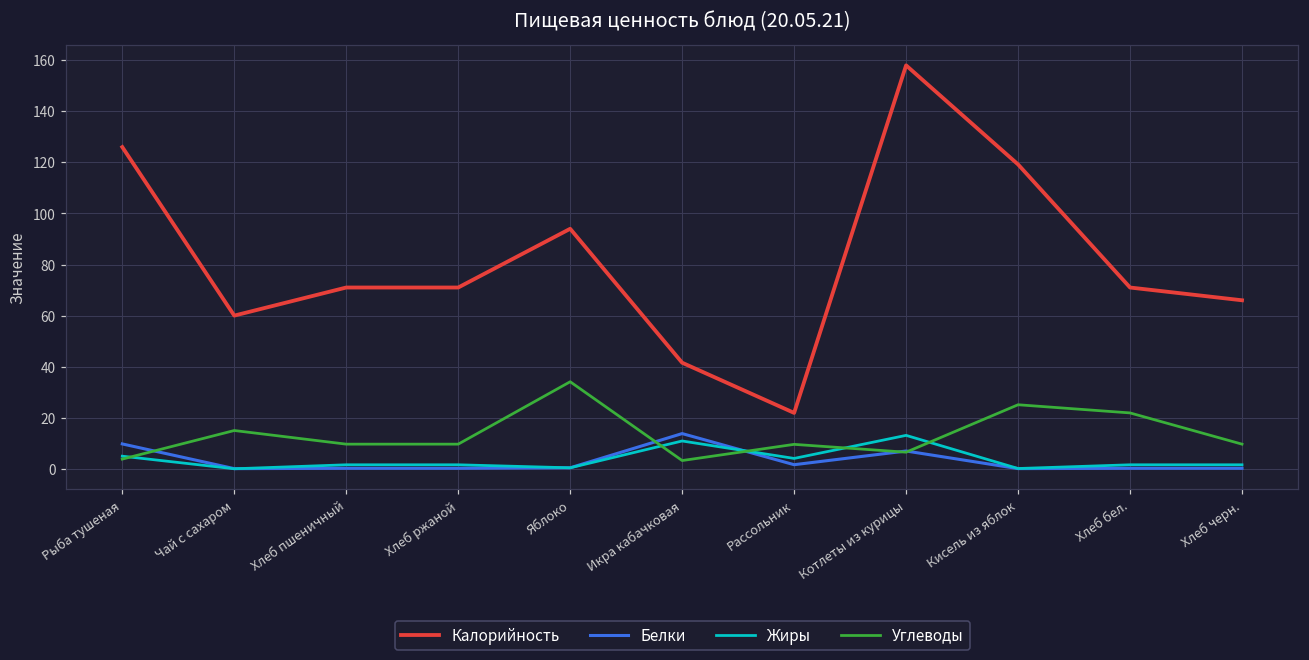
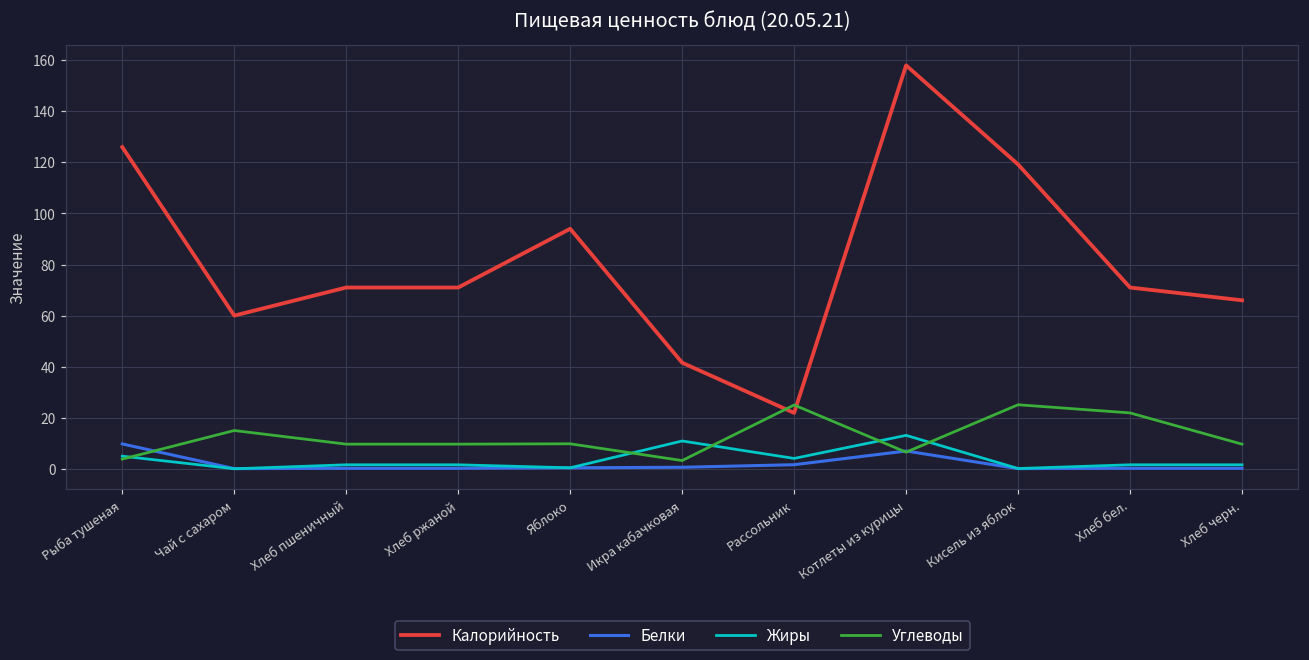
  {
    "Калорийность": {
      "Рыба тушеная": 126,
      "Чай с сахаром": 60,
      "Хлеб пшеничный": 71,
      "Хлеб ржаной": 71,
      "Яблоко": 94,
      "Икра кабачковая": 42,
      "Рассольник": 22,
      "Котлеты из курицы": 158,
      "Кисель из яблок": 119,
      "Хлеб бел.": 71,
      "Хлеб черн.": 66
    },
    "Белки": {
      "Рыба тушеная": 10,
      "Хлеб пшеничный": 0,
      "Хлеб ржаной": 0,
-     "Икра кабачковая": 14,
+     "Икра кабачковая": 1,
      "Рассольник": 2,
      "Хлеб бел.": 0,
      "Хлеб черн.": 0
    },
    "Жиры": {
      "Рыба тушеная": 5,
      "Хлеб пшеничный": 2,
      "Хлеб ржаной": 2,
      "Икра кабачковая": 11,
      "Рассольник": 4,
      "Котлеты из курицы": 13,
      "Хлеб бел.": 2,
      "Хлеб черн.": 2
    },
    "Углеводы": {
      "Рыба тушеная": 4,
      "Чай с сахаром": 15,
      "Хлеб пшеничный": 10,
      "Хлеб ржаной": 10,
-     "Яблоко": 34,
+     "Яблоко": 10,
      "Икра кабачковая": 3,
-     "Рассольник": 10,
+     "Рассольник": 25,
      "Кисель из яблок": 25,
      "Хлеб бел.": 22,
      "Хлеб черн.": 10
    }
  }
